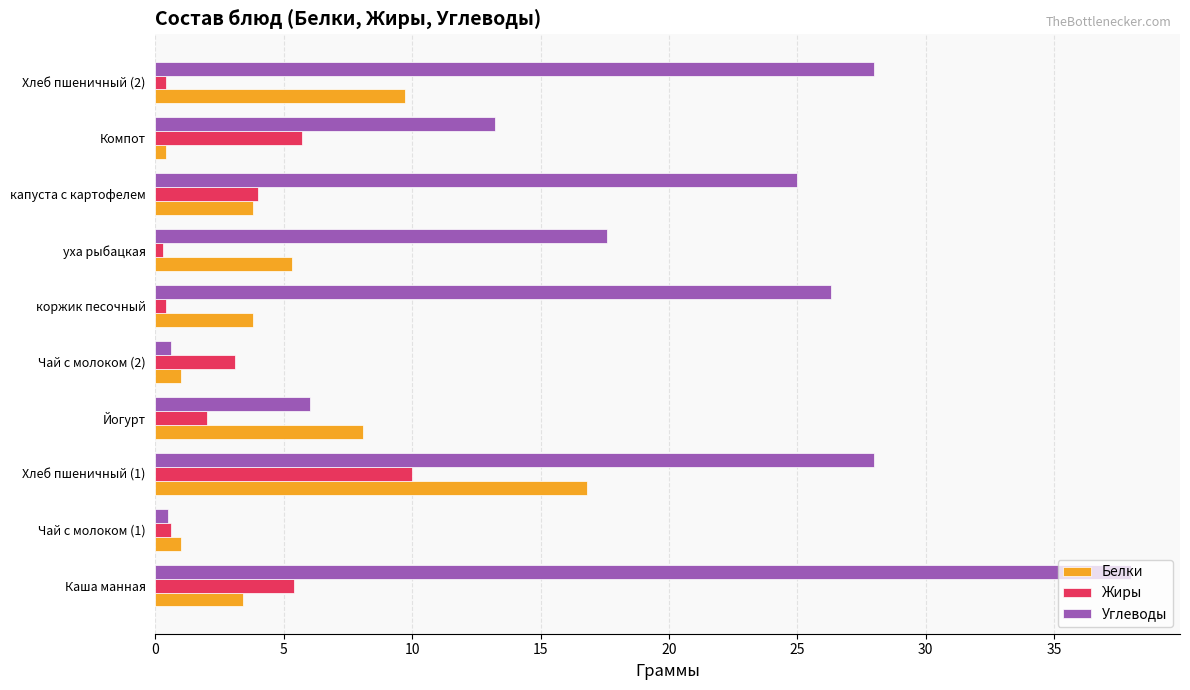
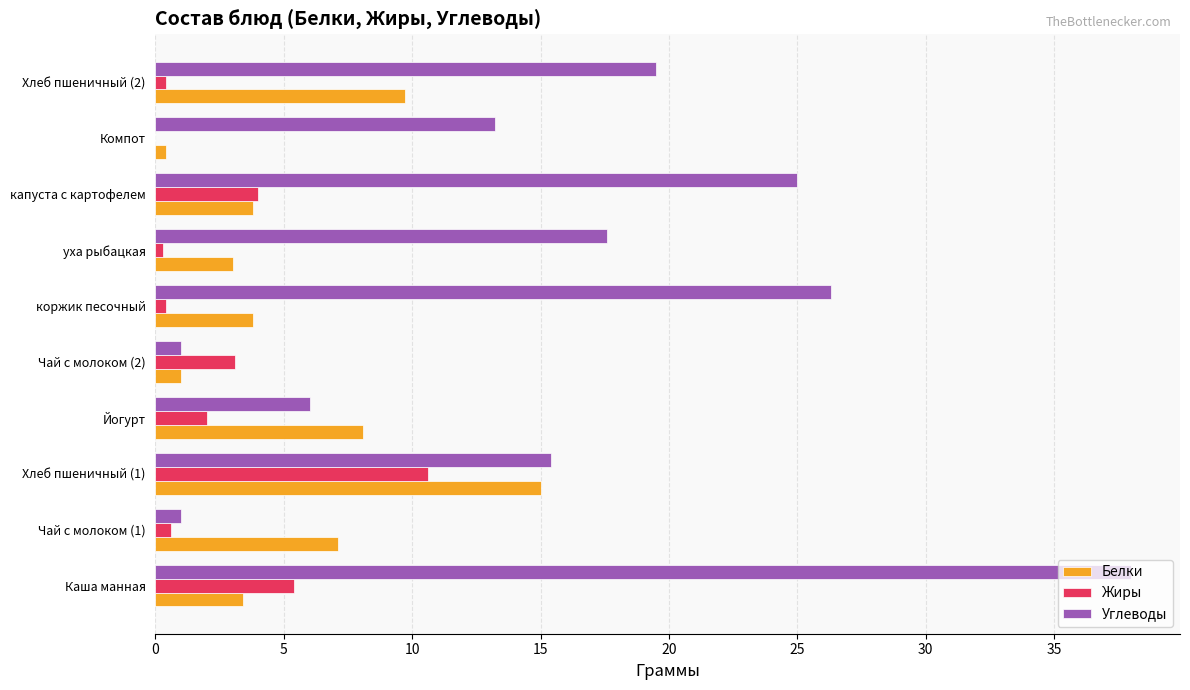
  {
    "Белки": {
      "Хлеб пшеничный (2)": 9.7,
      "Компот": 0.4,
      "капуста с картофелем": 3.8,
-     "уха рыбацкая": 5.3,
+     "уха рыбацкая": 3.0,
      "коржик песочный": 3.8,
      "Чай с молоком (2)": 1.0,
      "Йогурт": 8.1,
-     "Хлеб пшеничный (1)": 16.8,
-     "Чай с молоком (1)": 1.0,
+     "Хлеб пшеничный (1)": 15.0,
+     "Чай с молоком (1)": 7.1,
      "Каша манная": 3.4
    },
    "Жиры": {
      "Хлеб пшеничный (2)": 0.4,
-     "Компот": 5.7,
+     "Компот": 0.0,
      "капуста с картофелем": 4.0,
      "уха рыбацкая": 0.3,
      "коржик песочный": 0.4,
      "Чай с молоком (2)": 3.1,
      "Йогурт": 2.0,
-     "Хлеб пшеничный (1)": 10.0,
+     "Хлеб пшеничный (1)": 10.6,
      "Чай с молоком (1)": 0.6,
      "Каша манная": 5.4
    },
    "Углеводы": {
-     "Хлеб пшеничный (2)": 28.0,
+     "Хлеб пшеничный (2)": 19.5,
      "Компот": 13.2,
      "капуста с картофелем": 25.0,
      "уха рыбацкая": 17.6,
      "коржик песочный": 26.3,
-     "Чай с молоком (2)": 0.6,
+     "Чай с молоком (2)": 1.0,
      "Йогурт": 6.0,
-     "Хлеб пшеничный (1)": 28.0,
-     "Чай с молоком (1)": 0.5
+     "Хлеб пшеничный (1)": 15.4,
+     "Чай с молоком (1)": 1.0
    }
  }
